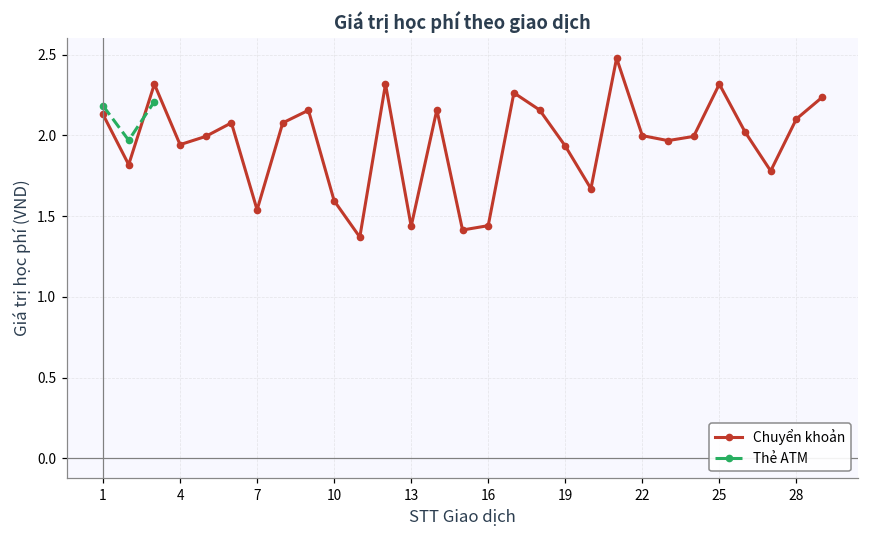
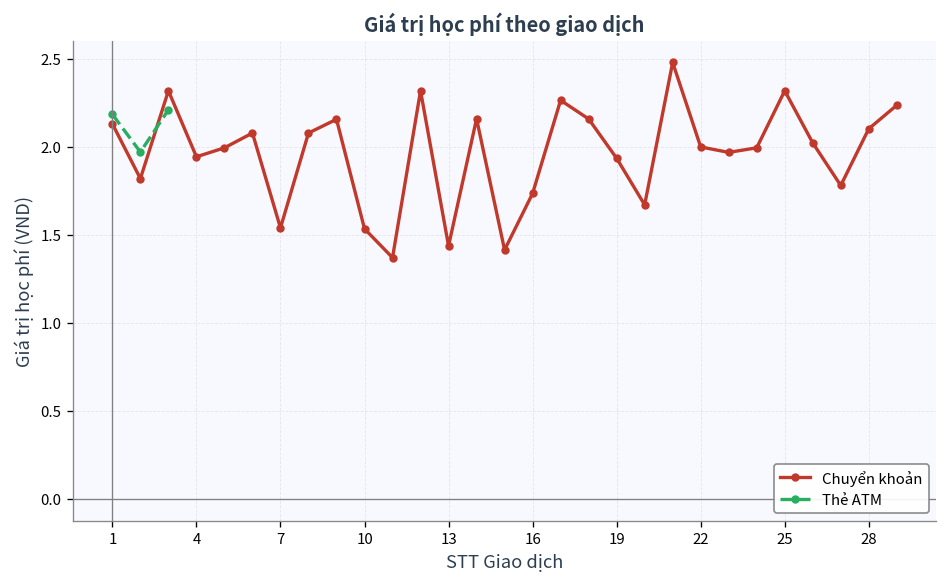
  {
    "Chuyển khoản": {
      "1": 2.13,
      "4": 1.94,
      "7": 1.54,
-     "10": 1.60,
+     "10": 1.53,
      "13": 1.44,
-     "16": 1.44,
+     "16": 1.73,
      "19": 1.93,
      "22": 2.00,
      "25": 2.32,
      "28": 2.10
    }
  }
